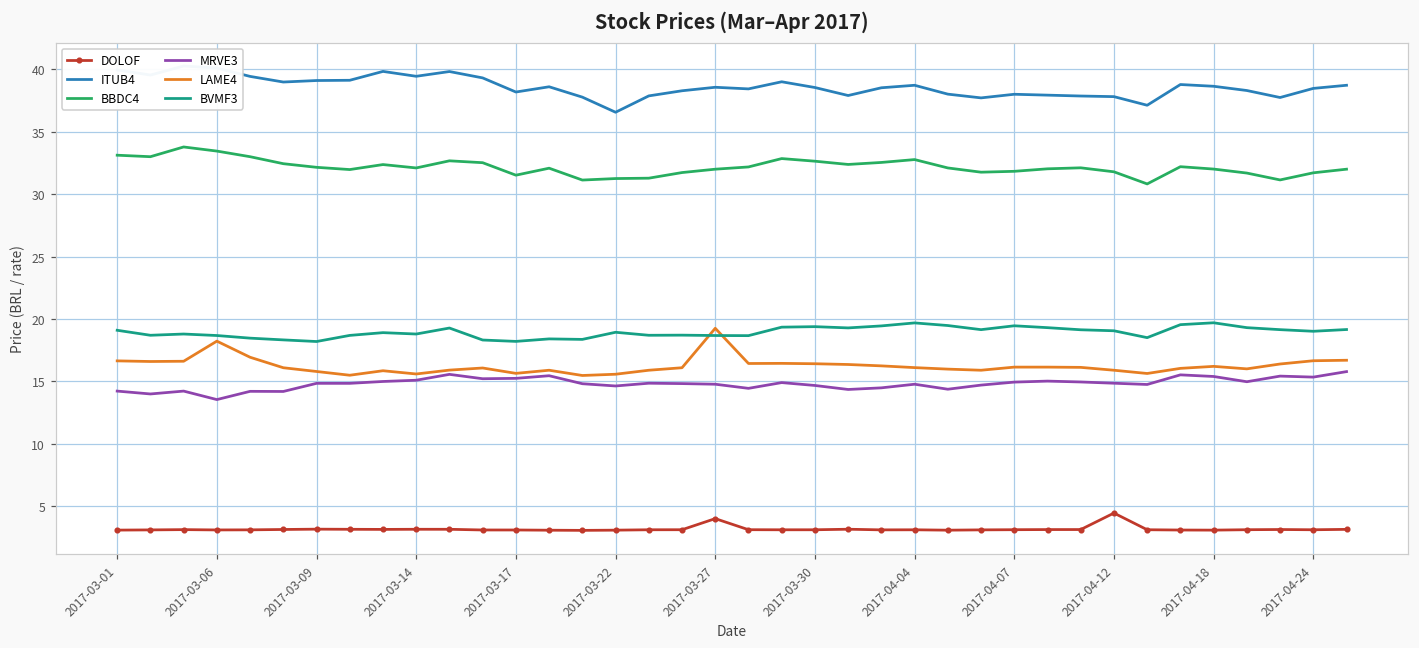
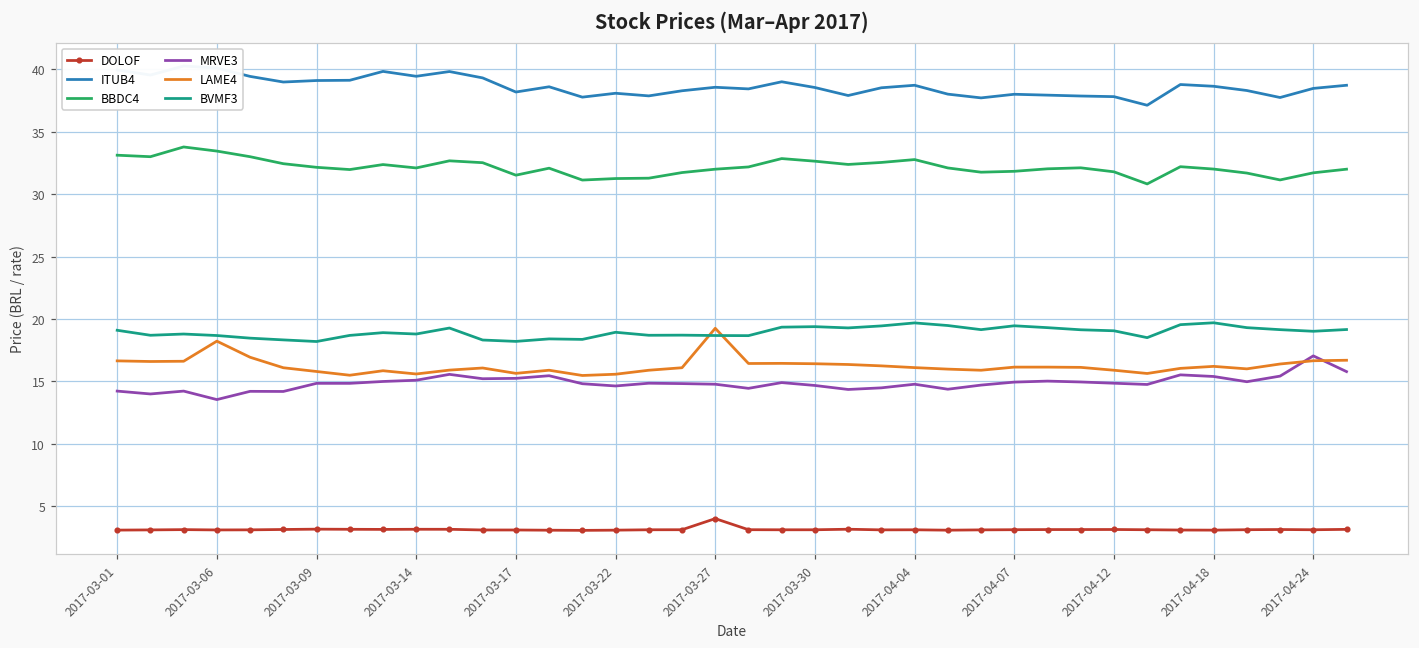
  {
    "DOLOF": {
      "2017-03-01": 3.1,
      "2017-03-06": 3.1,
      "2017-03-09": 3.2,
      "2017-03-14": 3.2,
      "2017-03-17": 3.1,
      "2017-03-22": 3.1,
      "2017-03-27": 4.0,
      "2017-03-30": 3.1,
      "2017-04-04": 3.1,
      "2017-04-07": 3.1,
-     "2017-04-12": 4.5,
+     "2017-04-12": 3.1,
      "2017-04-18": 3.1,
      "2017-04-24": 3.1
    },
    "ITUB4": {
      "2017-03-09": 39.1,
      "2017-03-14": 39.4,
      "2017-03-17": 38.2,
-     "2017-03-22": 36.6,
+     "2017-03-22": 38.1,
      "2017-03-27": 38.6,
      "2017-03-30": 38.5,
      "2017-04-04": 38.7,
      "2017-04-07": 38.0,
      "2017-04-12": 37.8,
      "2017-04-18": 38.6,
      "2017-04-24": 38.5
    },
    "MRVE3": {
      "2017-03-01": 14.2,
      "2017-03-06": 13.6,
      "2017-03-09": 14.9,
      "2017-03-14": 15.1,
      "2017-03-17": 15.3,
      "2017-03-22": 14.6,
      "2017-03-27": 14.8,
      "2017-03-30": 14.7,
      "2017-04-04": 14.8,
      "2017-04-07": 15.0,
      "2017-04-12": 14.9,
      "2017-04-18": 15.4,
-     "2017-04-24": 15.4
+     "2017-04-24": 17.1
    },
    "LAME4": {
      "2017-03-01": 16.7,
      "2017-03-06": 18.2,
      "2017-03-09": 15.8,
      "2017-03-14": 15.6,
      "2017-03-17": 15.7,
      "2017-03-22": 15.6,
      "2017-03-27": 19.3,
      "2017-03-30": 16.4,
      "2017-04-04": 16.1,
      "2017-04-07": 16.2,
      "2017-04-12": 15.9,
      "2017-04-18": 16.2,
      "2017-04-24": 16.7
    }
  }
